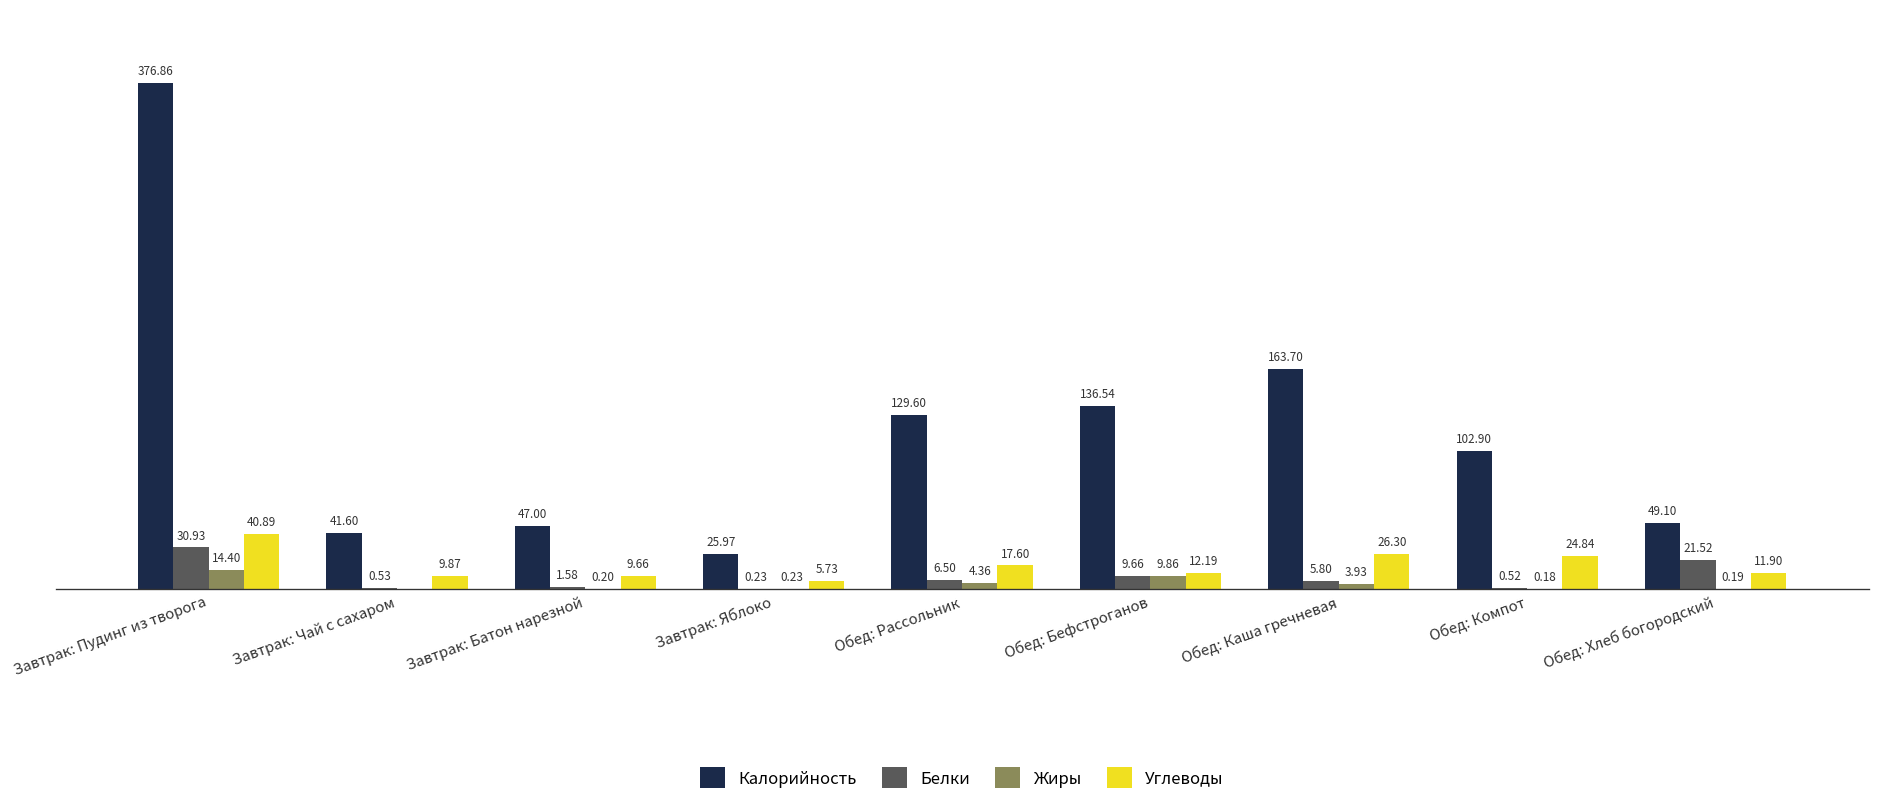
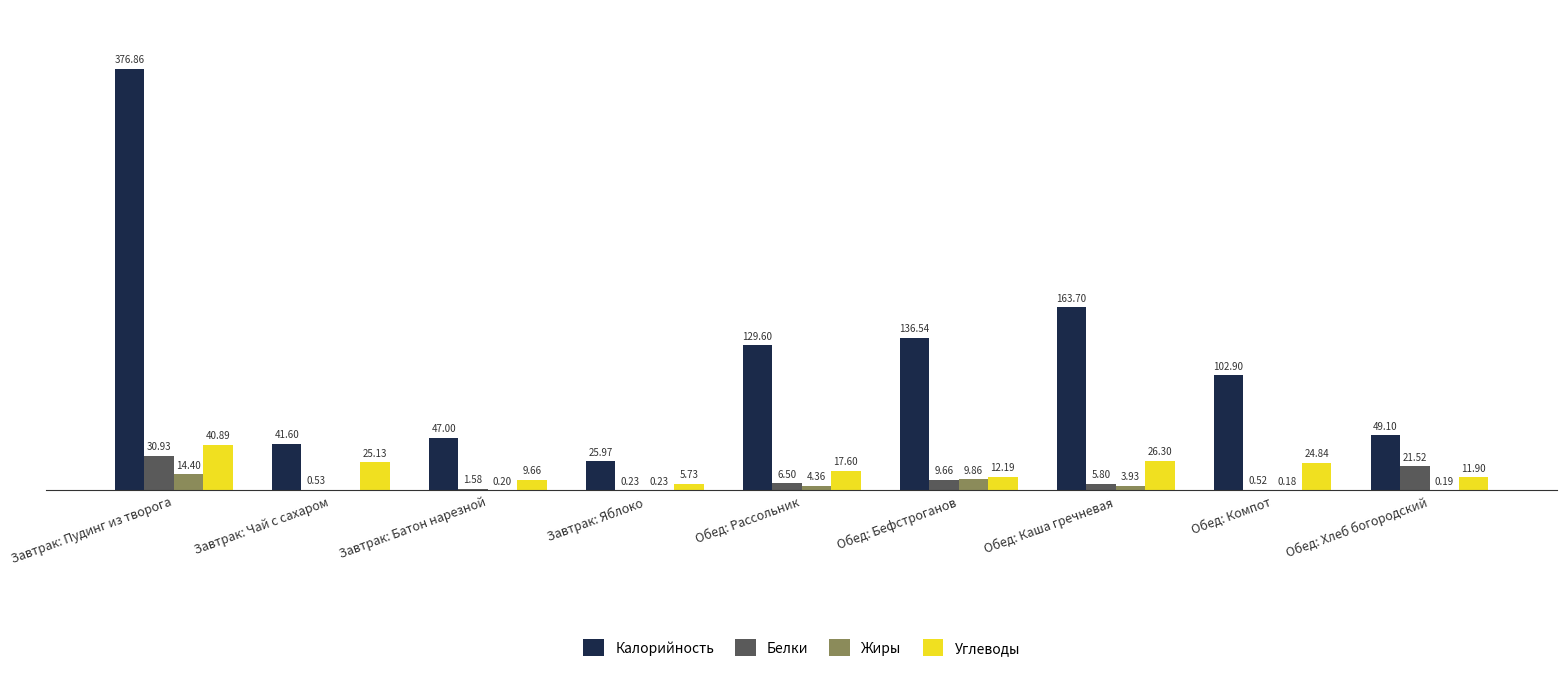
  {
    "Калорийность": {
      "Завтрак: Пудинг из творога": 376.86,
      "Завтрак: Чай с сахаром": 41.60,
      "Завтрак: Батон нарезной": 47.00,
      "Завтрак: Яблоко": 25.97,
      "Обед: Рассольник": 129.60,
      "Обед: Бефстроганов": 136.54,
      "Обед: Каша гречневая": 163.70,
      "Обед: Компот": 102.90,
      "Обед: Хлеб богородский": 49.10
    },
    "Белки": {
      "Завтрак: Пудинг из творога": 30.93,
      "Завтрак: Чай с сахаром": 0.53,
      "Завтрак: Батон нарезной": 1.58,
      "Завтрак: Яблоко": 0.23,
      "Обед: Рассольник": 6.50,
      "Обед: Бефстроганов": 9.66,
      "Обед: Каша гречневая": 5.80,
      "Обед: Компот": 0.52,
      "Обед: Хлеб богородский": 21.52
    },
    "Жиры": {
      "Завтрак: Пудинг из творога": 14.40,
      "Завтрак: Батон нарезной": 0.20,
      "Завтрак: Яблоко": 0.23,
      "Обед: Рассольник": 4.36,
      "Обед: Бефстроганов": 9.86,
      "Обед: Каша гречневая": 3.93,
      "Обед: Компот": 0.18,
      "Обед: Хлеб богородский": 0.19
    },
    "Углеводы": {
      "Завтрак: Пудинг из творога": 40.89,
-     "Завтрак: Чай с сахаром": 9.87,
+     "Завтрак: Чай с сахаром": 25.13,
      "Завтрак: Батон нарезной": 9.66,
      "Завтрак: Яблоко": 5.73,
      "Обед: Рассольник": 17.60,
      "Обед: Бефстроганов": 12.19,
      "Обед: Каша гречневая": 26.30,
      "Обед: Компот": 24.84,
      "Обед: Хлеб богородский": 11.90
    }
  }
